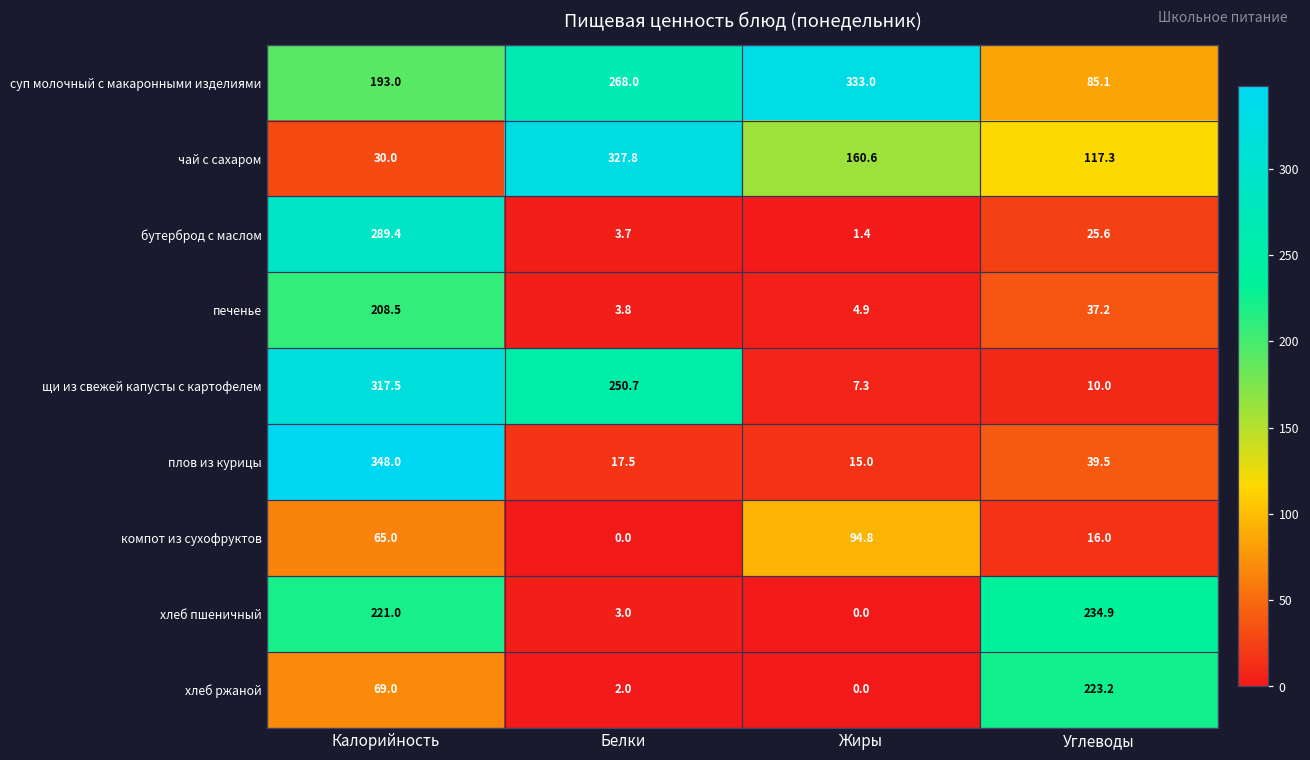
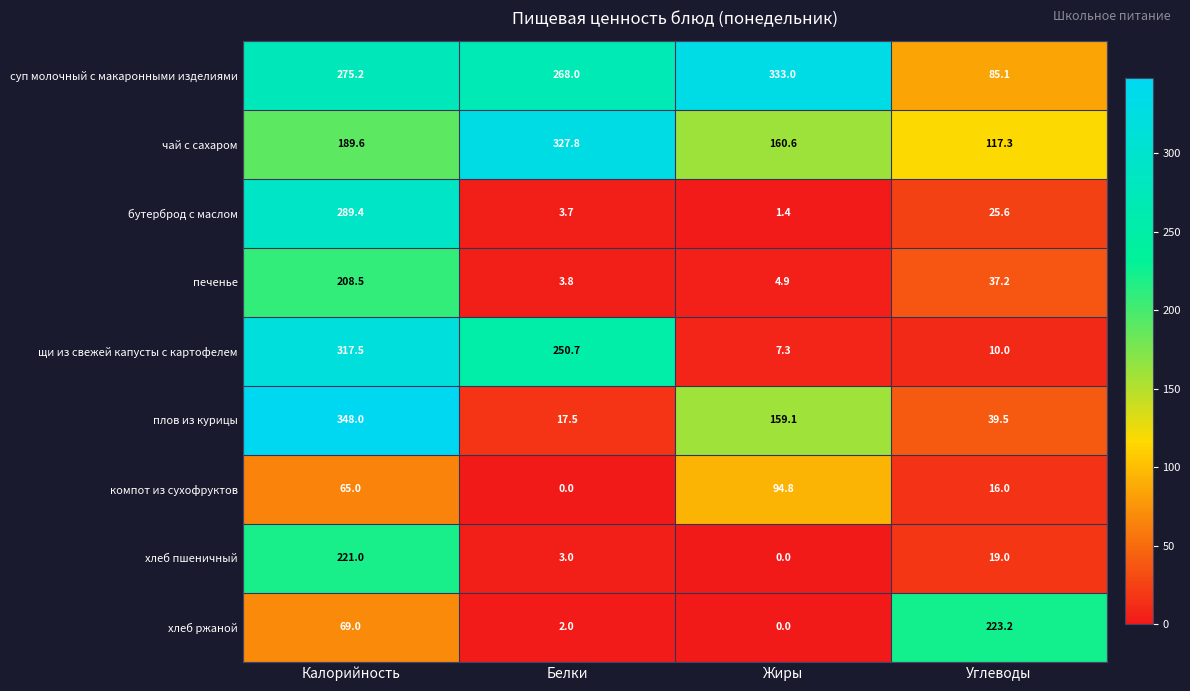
  {
    "суп молочный с макаронными изделиями": {
-     "Калорийность": 193.0,
+     "Калорийность": 275.2,
      "Белки": 268.0,
      "Жиры": 333.0,
      "Углеводы": 85.1
    },
    "чай с сахаром": {
-     "Калорийность": 30.0,
+     "Калорийность": 189.6,
      "Белки": 327.8,
      "Жиры": 160.6,
      "Углеводы": 117.3
    },
    "бутерброд с маслом": {
      "Калорийность": 289.4,
      "Белки": 3.7,
      "Жиры": 1.4,
      "Углеводы": 25.6
    },
    "печенье": {
      "Калорийность": 208.5,
      "Белки": 3.8,
      "Жиры": 4.9,
      "Углеводы": 37.2
    },
    "щи из свежей капусты с картофелем": {
      "Калорийность": 317.5,
      "Белки": 250.7,
      "Жиры": 7.3,
      "Углеводы": 10.0
    },
    "плов из курицы": {
      "Калорийность": 348.0,
      "Белки": 17.5,
-     "Жиры": 15.0,
+     "Жиры": 159.1,
      "Углеводы": 39.5
    },
    "компот из сухофруктов": {
      "Калорийность": 65.0,
      "Белки": 0.0,
      "Жиры": 94.8,
      "Углеводы": 16.0
    },
    "хлеб пшеничный": {
      "Калорийность": 221.0,
      "Белки": 3.0,
      "Жиры": 0.0,
-     "Углеводы": 234.9
+     "Углеводы": 19.0
    },
    "хлеб ржаной": {
      "Калорийность": 69.0,
      "Белки": 2.0,
      "Жиры": 0.0,
      "Углеводы": 223.2
    }
  }
